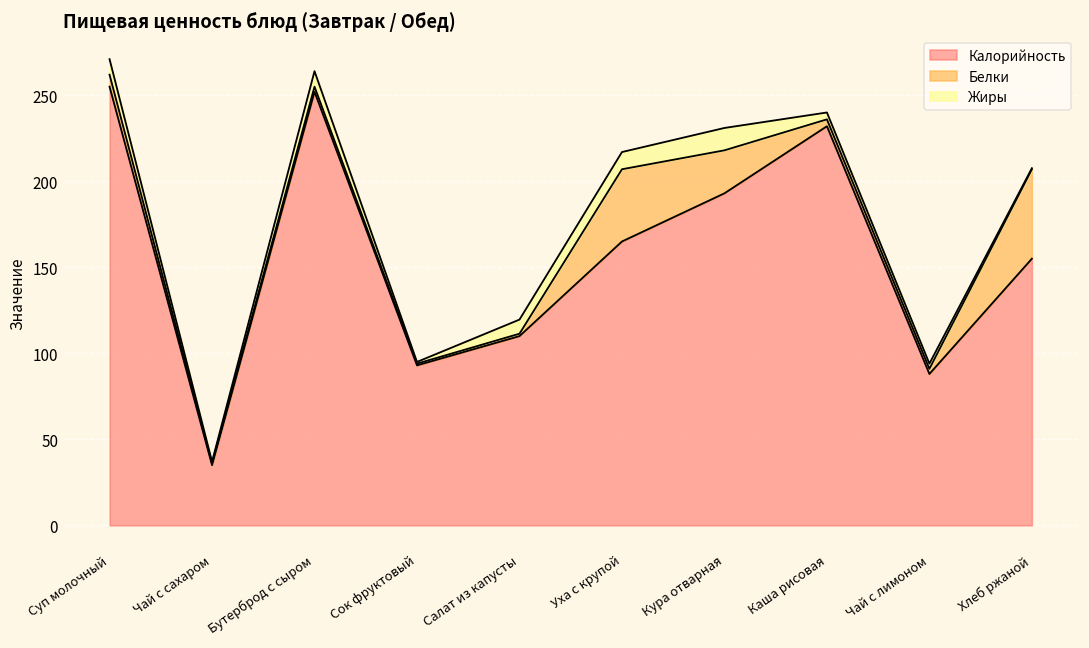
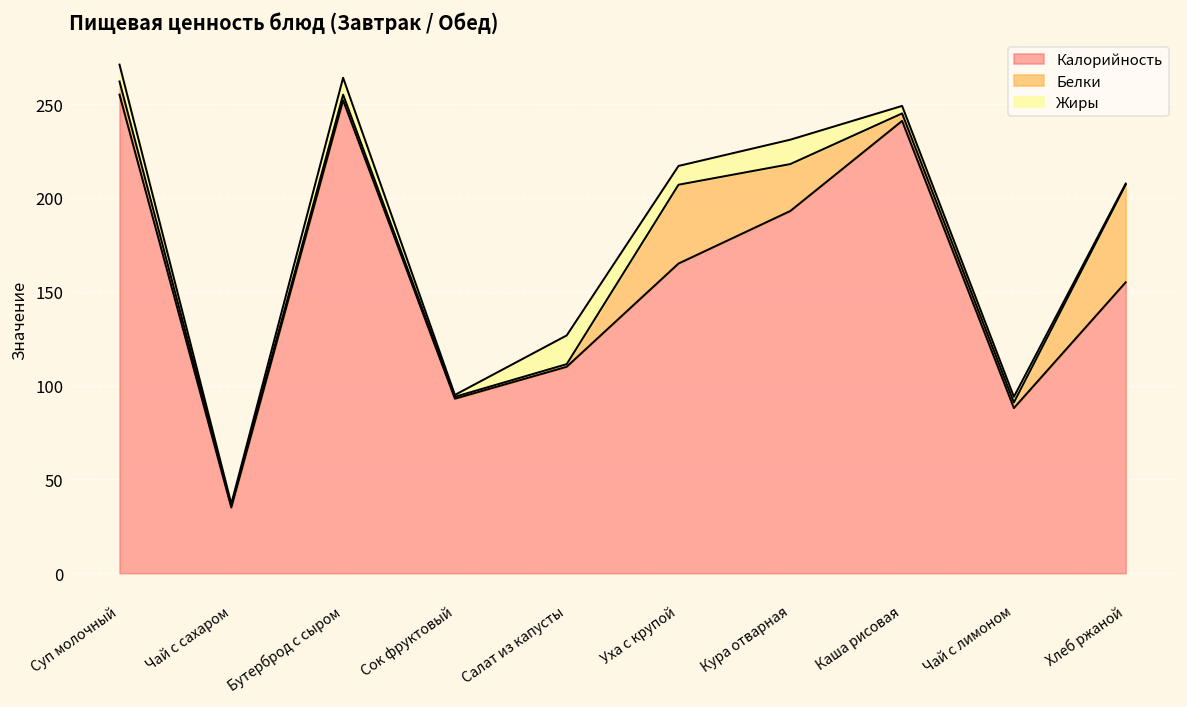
  {
    "Калорийность": {
      "Суп молочный": 255,
      "Бутерброд с сыром": 252,
      "Уха с крупой": 165,
      "Кура отварная": 193,
-     "Каша рисовая": 232,
+     "Каша рисовая": 241,
      "Чай с лимоном": 88,
      "Хлеб ржаной": 155
    },
    "Белки": {
      "Суп молочный": 7,
      "Бутерброд с сыром": 3,
      "Уха с крупой": 42,
      "Кура отварная": 25,
      "Каша рисовая": 4,
      "Чай с лимоном": 3
    },
    "Жиры": {
      "Суп молочный": 9,
      "Бутерброд с сыром": 9,
-     "Салат из капусты": 8,
+     "Салат из капусты": 15,
      "Уха с крупой": 10,
      "Кура отварная": 13,
      "Каша рисовая": 4,
      "Чай с лимоном": 3
    }
  }
